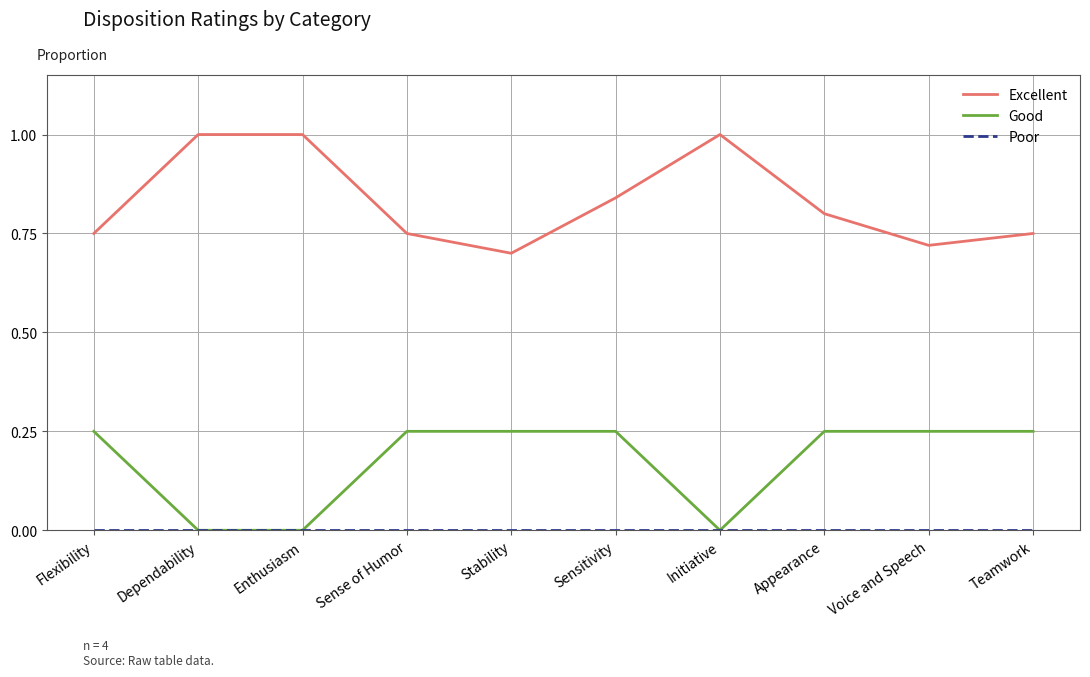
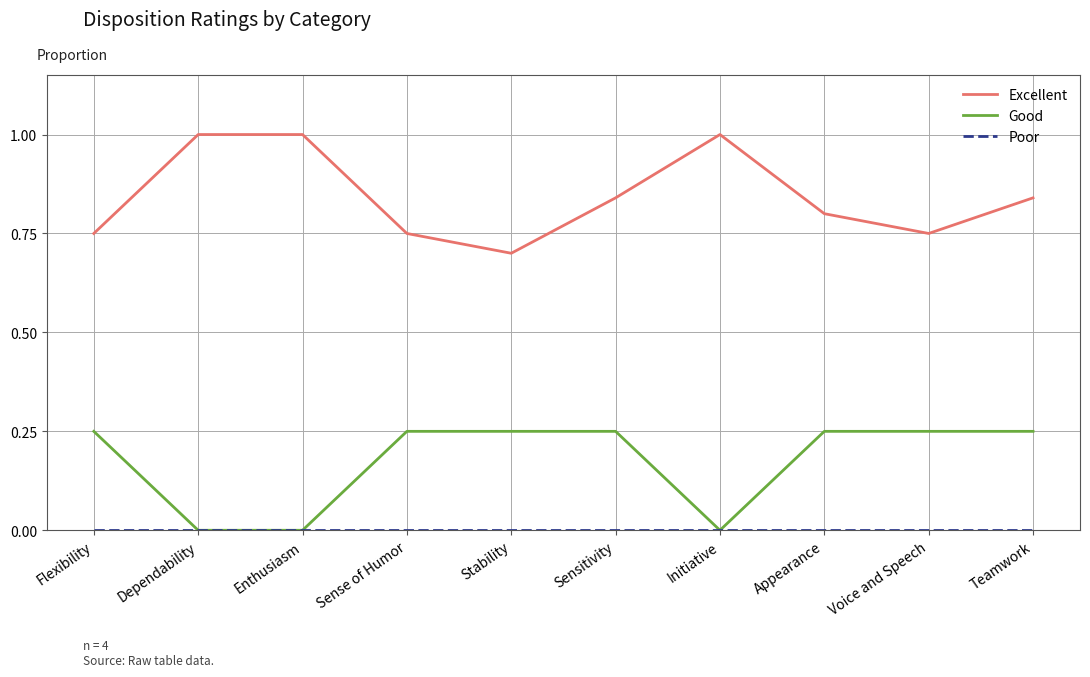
  {
    "Excellent": {
      "Flexibility": 0.75,
      "Dependability": 1.00,
      "Enthusiasm": 1.00,
      "Sense of Humor": 0.75,
      "Stability": 0.70,
      "Sensitivity": 0.84,
      "Initiative": 1.00,
      "Appearance": 0.80,
-     "Voice and Speech": 0.72,
-     "Teamwork": 0.75
+     "Voice and Speech": 0.75,
+     "Teamwork": 0.84
    },
    "Good": {
      "Flexibility": 0.25,
      "Sense of Humor": 0.25,
      "Stability": 0.25,
      "Sensitivity": 0.25,
      "Appearance": 0.25,
      "Voice and Speech": 0.25,
      "Teamwork": 0.25
    },
    "Poor": {
      "Flexibility": 0.00,
      "Sense of Humor": 0.00,
      "Stability": 0.00,
      "Sensitivity": 0.00,
      "Appearance": 0.00,
      "Voice and Speech": 0.00,
      "Teamwork": 0.00
    }
  }
